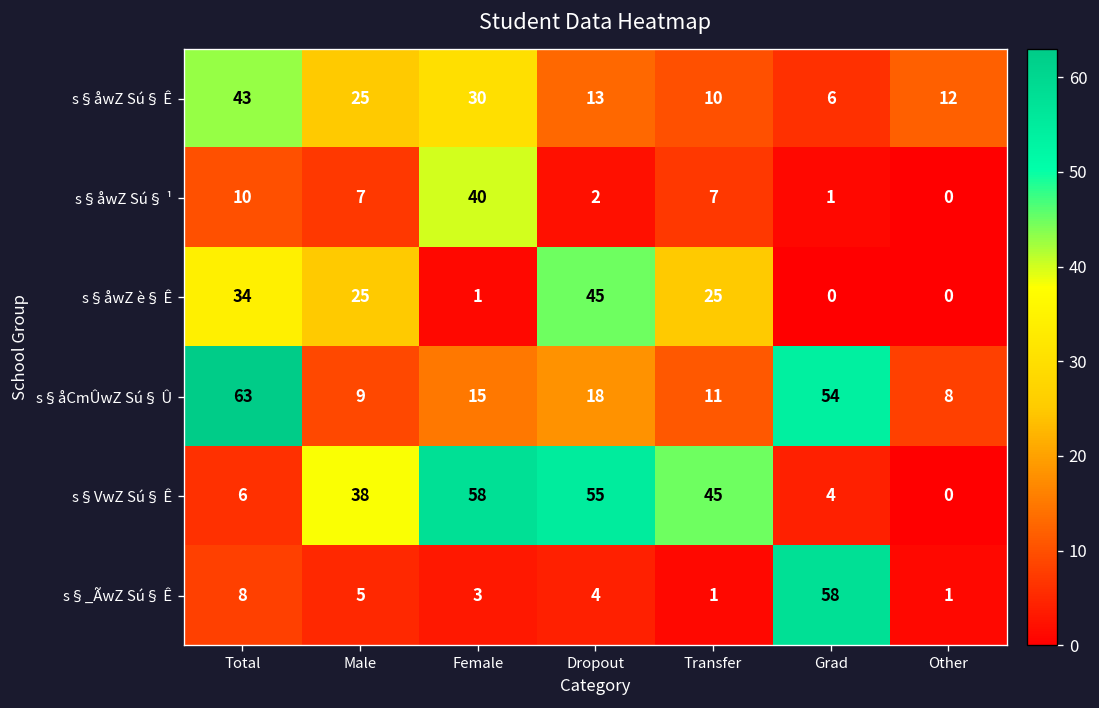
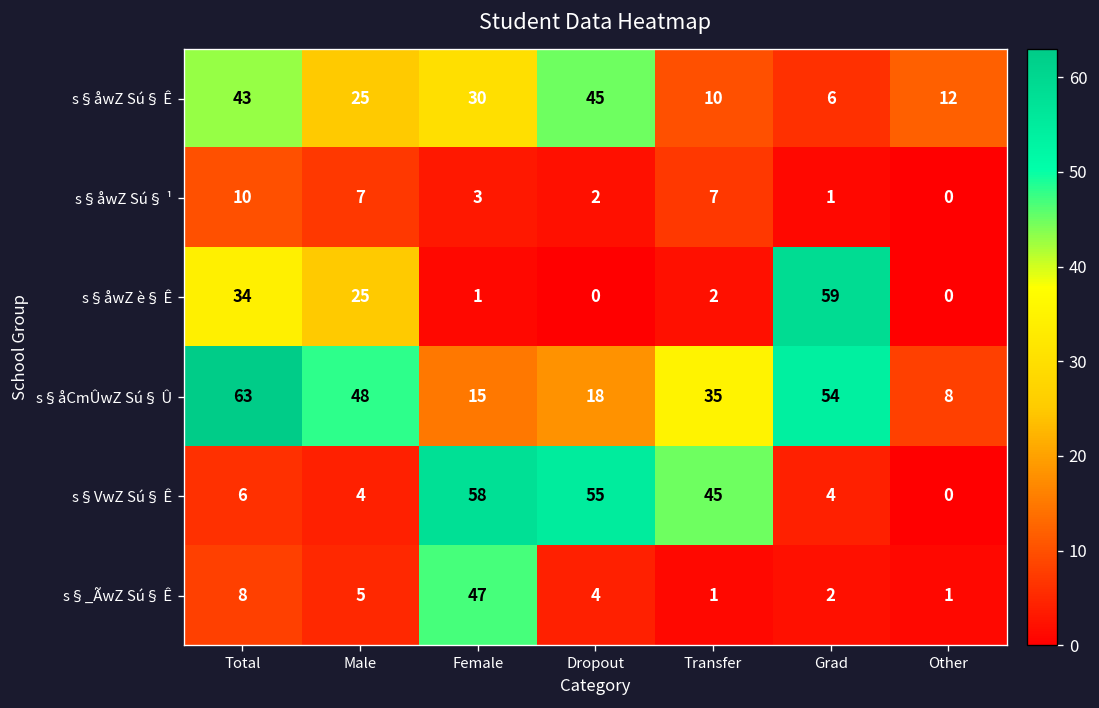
  {
    "s§åwZ Sú§ Ê": {
      "Total": 43,
      "Male": 25,
      "Female": 30,
-     "Dropout": 13,
+     "Dropout": 45,
      "Transfer": 10,
      "Grad": 6,
      "Other": 12
    },
    "s§åwZ Sú§ ¹": {
      "Total": 10,
      "Male": 7,
-     "Female": 40,
+     "Female": 3,
      "Dropout": 2,
      "Transfer": 7,
      "Grad": 1,
      "Other": 0
    },
    "s§åwZ è§ Ê": {
      "Total": 34,
      "Male": 25,
      "Female": 1,
-     "Dropout": 45,
-     "Transfer": 25,
-     "Grad": 0,
+     "Dropout": 0,
+     "Transfer": 2,
+     "Grad": 59,
      "Other": 0
    },
    "s§åCmÛwZ Sú§ Û": {
      "Total": 63,
-     "Male": 9,
+     "Male": 48,
      "Female": 15,
      "Dropout": 18,
-     "Transfer": 11,
+     "Transfer": 35,
      "Grad": 54,
      "Other": 8
    },
    "s§VwZ Sú§ Ê": {
      "Total": 6,
-     "Male": 38,
+     "Male": 4,
      "Female": 58,
      "Dropout": 55,
      "Transfer": 45,
      "Grad": 4,
      "Other": 0
    },
    "s§_ÃwZ Sú§ Ê": {
      "Total": 8,
      "Male": 5,
-     "Female": 3,
+     "Female": 47,
      "Dropout": 4,
      "Transfer": 1,
-     "Grad": 58,
+     "Grad": 2,
      "Other": 1
    }
  }
